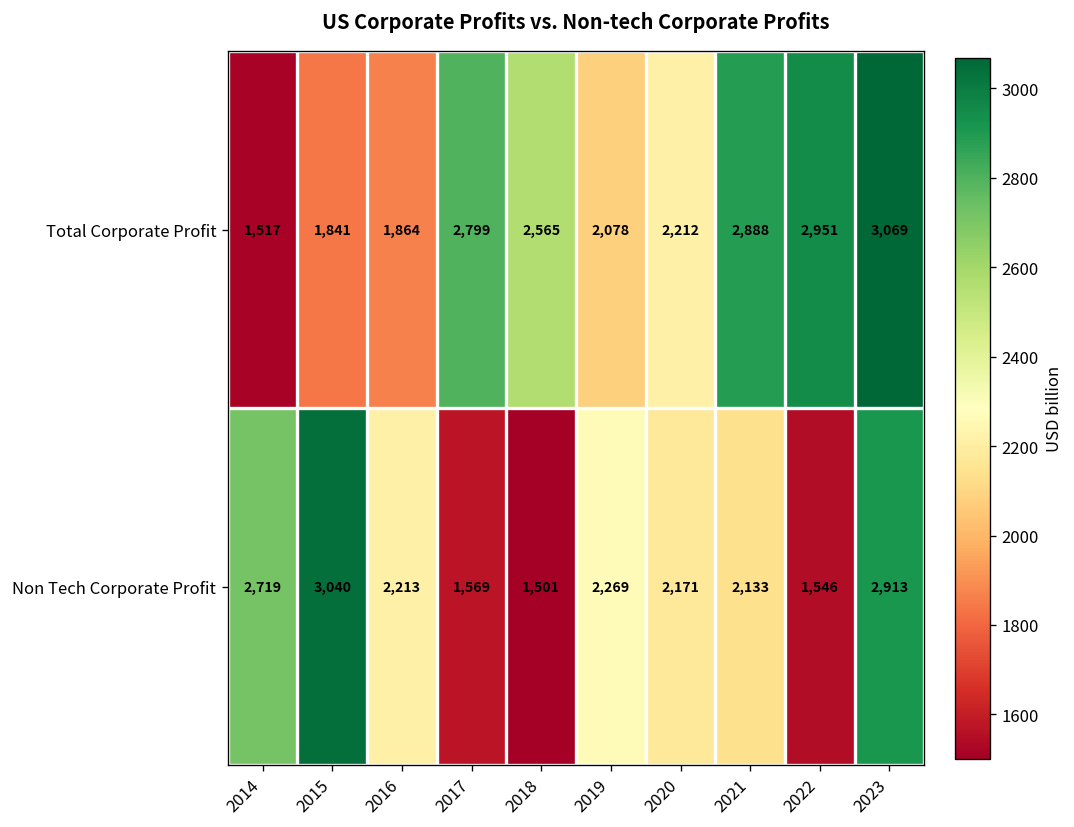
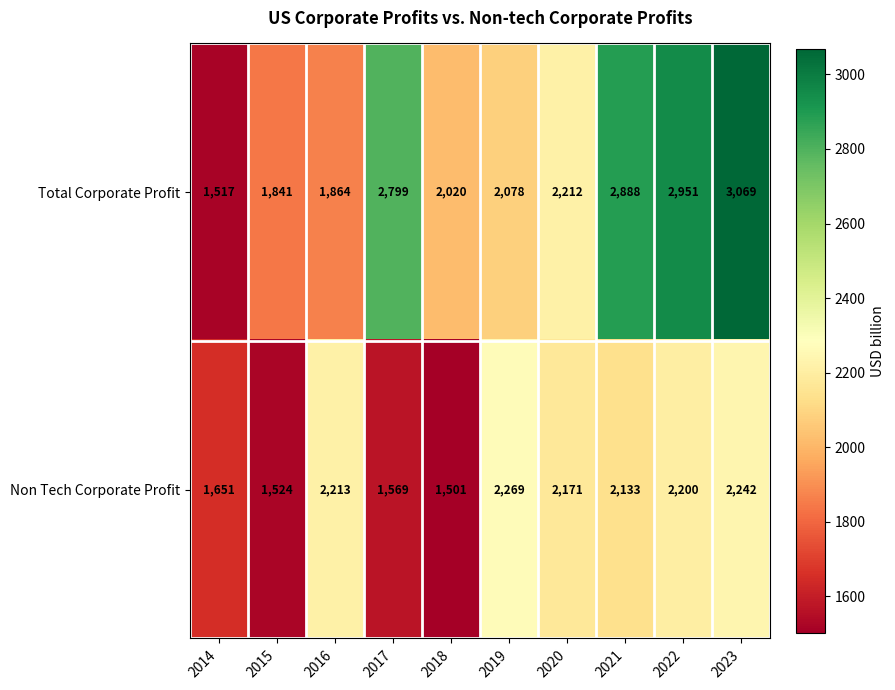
  {
    "Total Corporate Profit": {
      "2014": "1,517",
      "2015": "1,841",
      "2016": "1,864",
      "2017": "2,799",
-     "2018": "2,565",
+     "2018": "2,020",
      "2019": "2,078",
      "2020": "2,212",
      "2021": "2,888",
      "2022": "2,951",
      "2023": "3,069"
    },
    "Non Tech Corporate Profit": {
-     "2014": "2,719",
-     "2015": "3,040",
+     "2014": "1,651",
+     "2015": "1,524",
      "2016": "2,213",
      "2017": "1,569",
      "2018": "1,501",
      "2019": "2,269",
      "2020": "2,171",
      "2021": "2,133",
-     "2022": "1,546",
-     "2023": "2,913"
+     "2022": "2,200",
+     "2023": "2,242"
    }
  }
